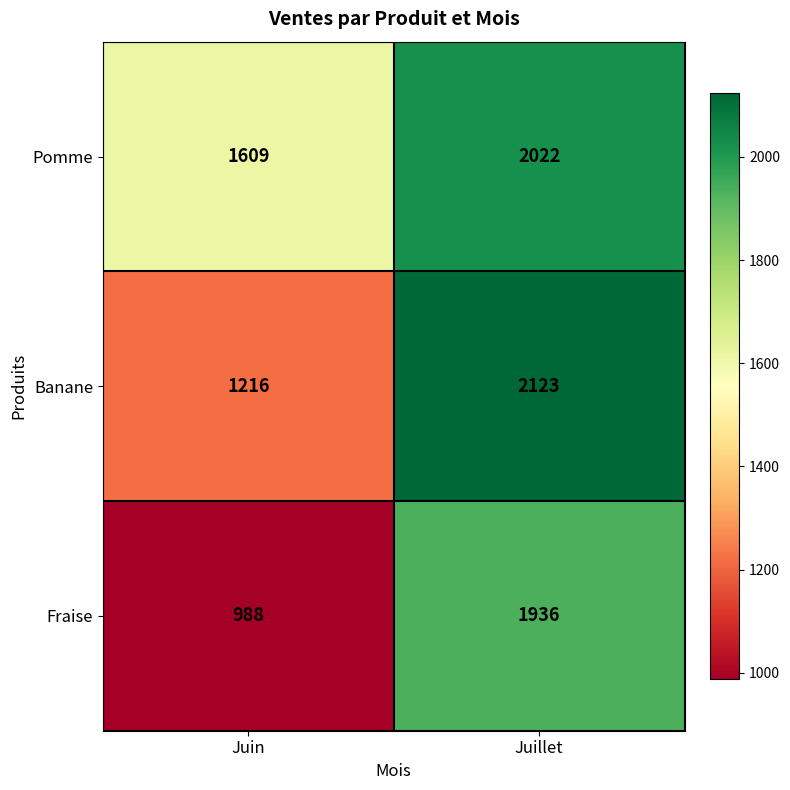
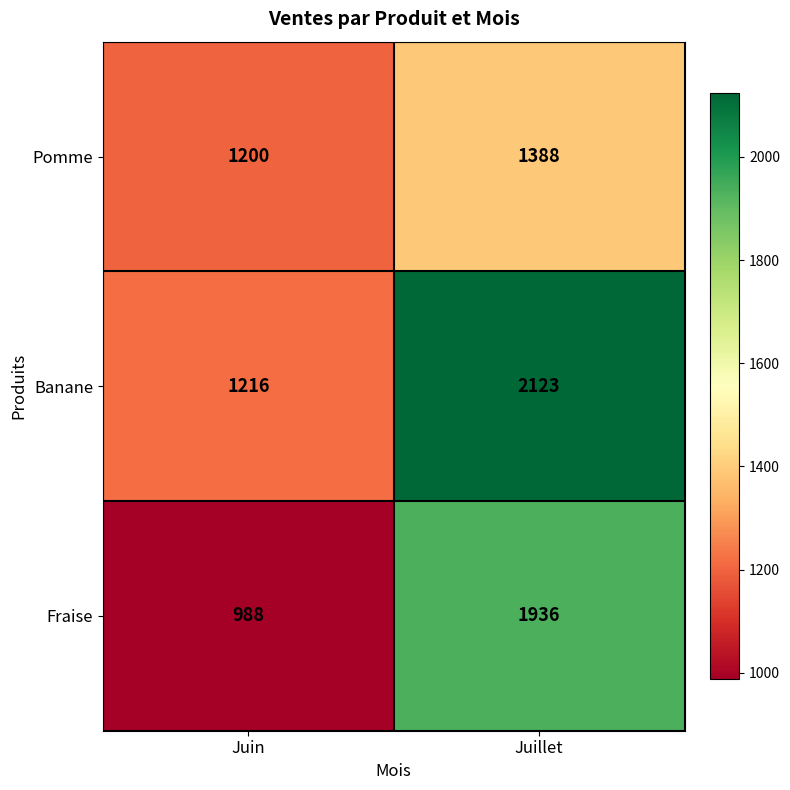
  {
    "Pomme": {
-     "Juin": 1609,
-     "Juillet": 2022
+     "Juin": 1200,
+     "Juillet": 1388
    },
    "Banane": {
      "Juin": 1216,
      "Juillet": 2123
    },
    "Fraise": {
      "Juin": 988,
      "Juillet": 1936
    }
  }
